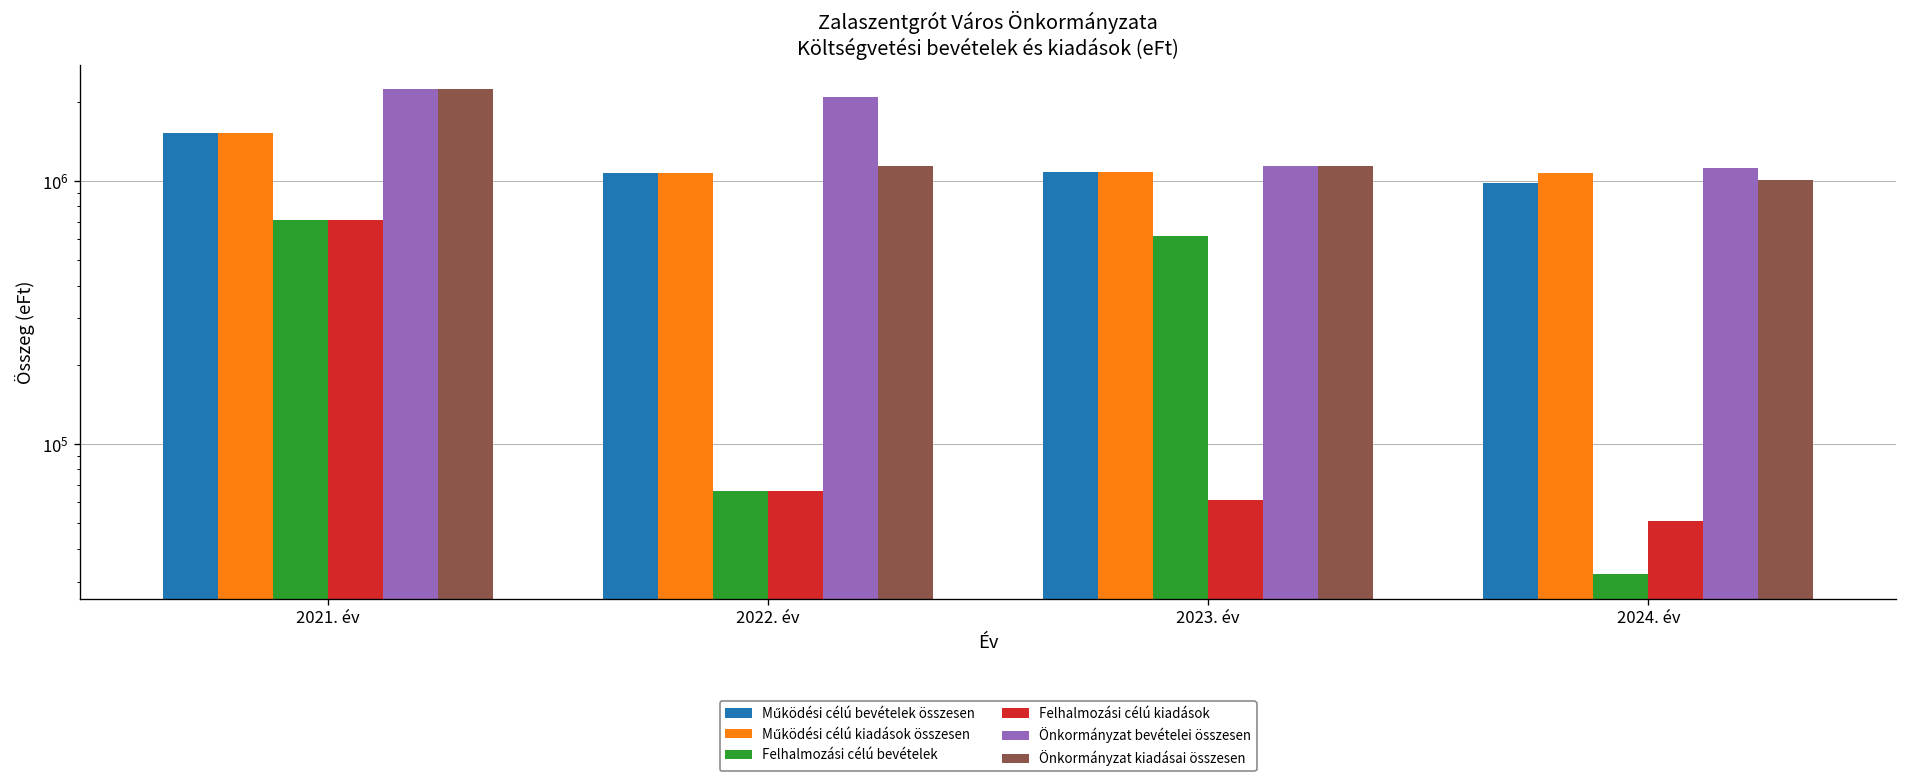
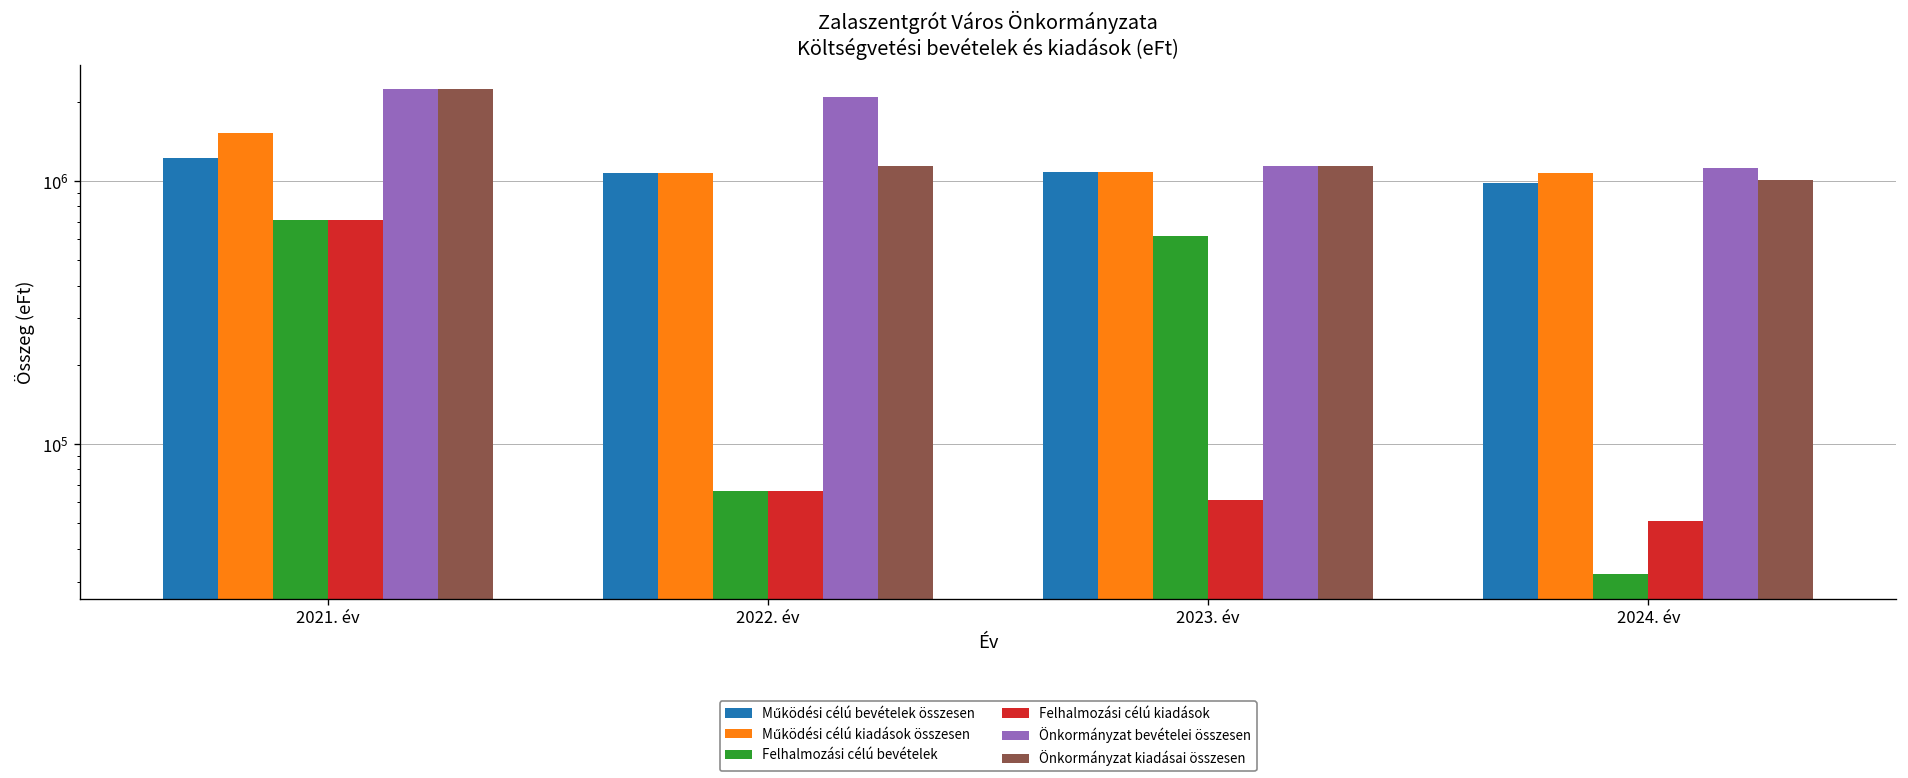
  {
    "Működési célú bevételek összesen": {
-     "2021. év": 1500000,
+     "2021. év": 1200000,
      "2022. év": 1100000,
      "2023. év": 1100000,
      "2024. év": 1000000
    },
    "Működési célú kiadások összesen": {
      "2021. év": 1500000,
      "2022. év": 1100000,
      "2023. év": 1100000,
      "2024. év": 1100000
    },
    "Felhalmozási célú bevételek": {
      "2021. év": 710000,
      "2022. év": 66000,
      "2023. év": 620000,
      "2024. év": 32000
    },
    "Felhalmozási célú kiadások": {
      "2021. év": 710000,
      "2022. év": 66000,
      "2023. év": 61000,
      "2024. év": 51000
    },
    "Önkormányzat bevételei összesen": {
      "2021. év": 2200000,
      "2022. év": 2100000,
      "2023. év": 1100000,
      "2024. év": 1100000
    },
    "Önkormányzat kiadásai összesen": {
      "2021. év": 2200000,
      "2022. év": 1100000,
      "2023. év": 1100000,
      "2024. év": 1000000
    }
  }
